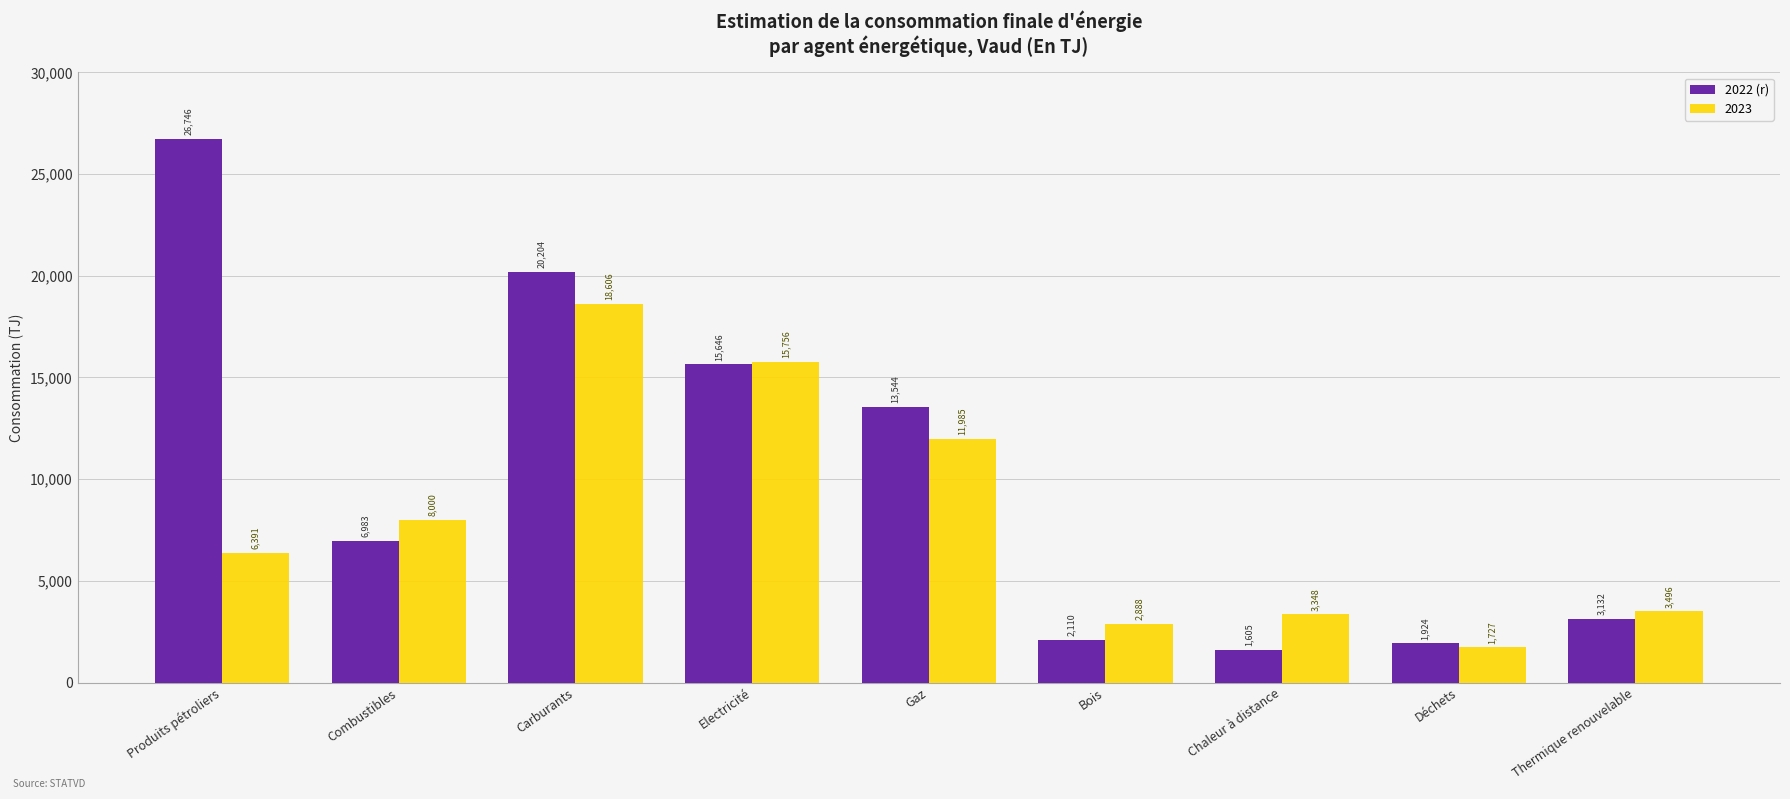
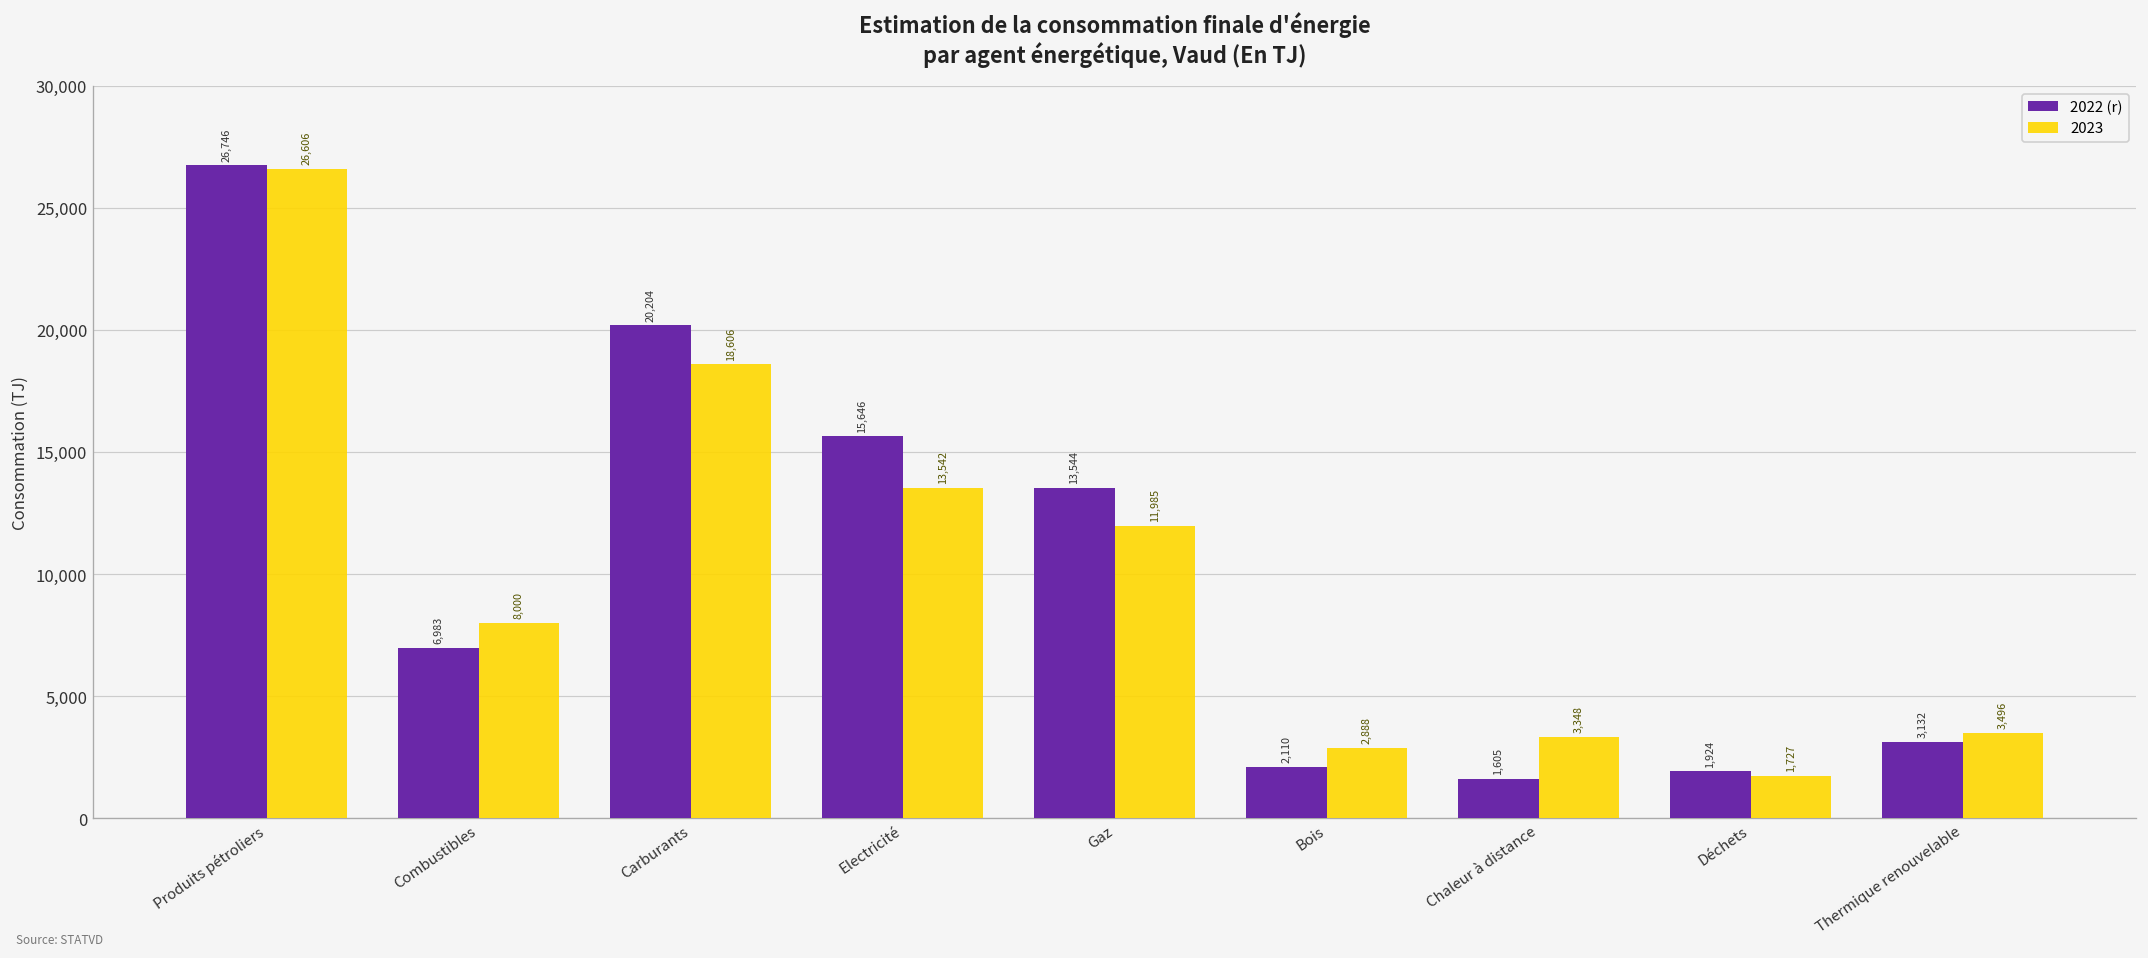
  {
    "2022 (r)": {
      "Produits pétroliers": "26,746",
      "Combustibles": "6,983",
      "Carburants": "20,204",
      "Electricité": "15,646",
      "Gaz": "13,544",
      "Bois": "2,110",
      "Chaleur à distance": "1,605",
      "Déchets": "1,924",
      "Thermique renouvelable": "3,132"
    },
    "2023": {
-     "Produits pétroliers": "6,391",
+     "Produits pétroliers": "26,606",
      "Combustibles": "8,000",
      "Carburants": "18,606",
-     "Electricité": "15,756",
+     "Electricité": "13,542",
      "Gaz": "11,985",
      "Bois": "2,888",
      "Chaleur à distance": "3,348",
      "Déchets": "1,727",
      "Thermique renouvelable": "3,496"
    }
  }
